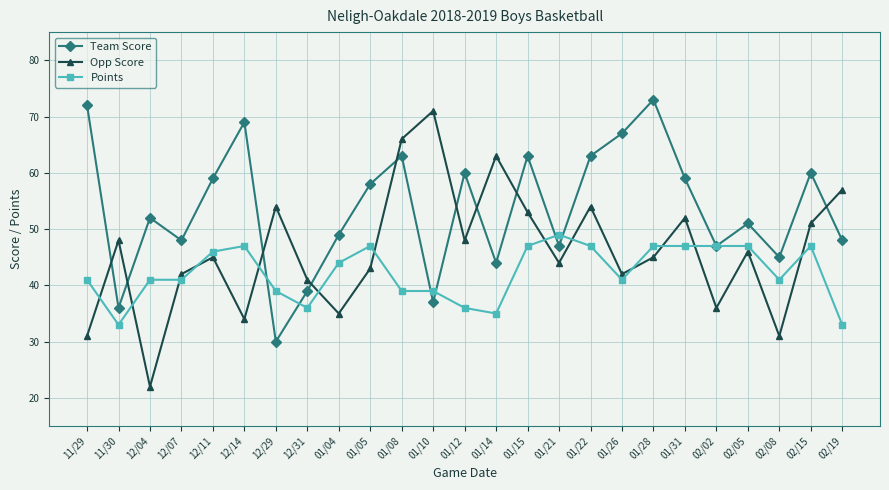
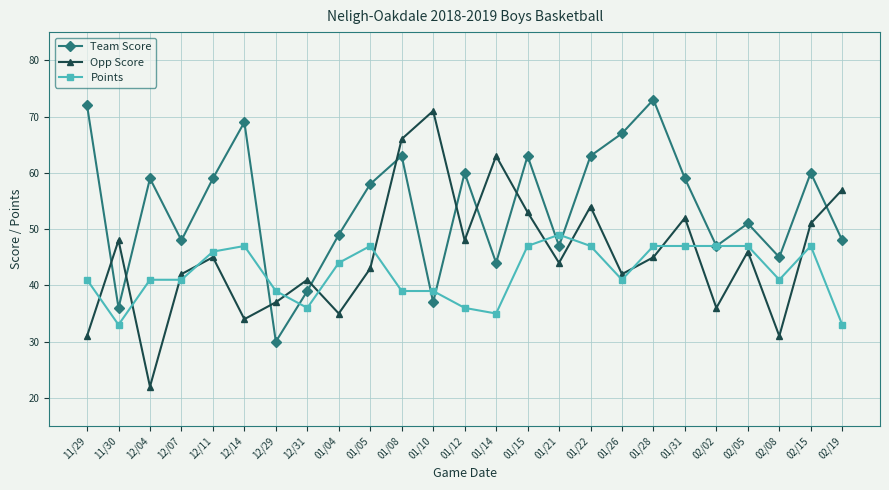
  {
    "Team Score": {
      "11/29": 72,
      "11/30": 36,
-     "12/04": 52,
+     "12/04": 59,
      "12/07": 48,
      "12/11": 59,
      "12/14": 69,
      "12/29": 30,
      "12/31": 39,
      "01/04": 49,
      "01/05": 58,
      "01/08": 63,
      "01/10": 37,
      "01/12": 60,
      "01/14": 44,
      "01/15": 63,
      "01/21": 47,
      "01/22": 63,
      "01/26": 67,
      "01/28": 73,
      "01/31": 59,
      "02/05": 51,
      "02/08": 45,
      "02/15": 60,
      "02/19": 48
    },
    "Opp Score": {
      "11/29": 31,
      "11/30": 48,
      "12/04": 22,
      "12/07": 42,
      "12/11": 45,
      "12/14": 34,
-     "12/29": 54,
+     "12/29": 37,
      "12/31": 41,
      "01/04": 35,
      "01/05": 43,
      "01/08": 66,
      "01/10": 71,
      "01/12": 48,
      "01/14": 63,
      "01/15": 53,
      "01/21": 44,
      "01/22": 54,
      "01/26": 42,
      "01/28": 45,
      "01/31": 52,
      "02/02": 36,
      "02/05": 46,
      "02/08": 31,
      "02/15": 51,
      "02/19": 57
    },
    "Points": {
      "11/29": 41,
      "11/30": 33,
      "12/04": 41,
      "12/07": 41,
      "12/11": 46,
      "12/14": 47,
      "12/29": 39,
      "12/31": 36,
      "01/04": 44,
      "01/05": 47,
      "01/08": 39,
      "01/10": 39,
      "01/12": 36,
      "01/14": 35,
      "01/15": 47,
      "01/21": 49,
      "01/22": 47,
      "01/26": 41,
      "01/28": 47,
      "01/31": 47,
      "02/05": 47,
      "02/08": 41,
      "02/15": 47,
      "02/19": 33
    }
  }
